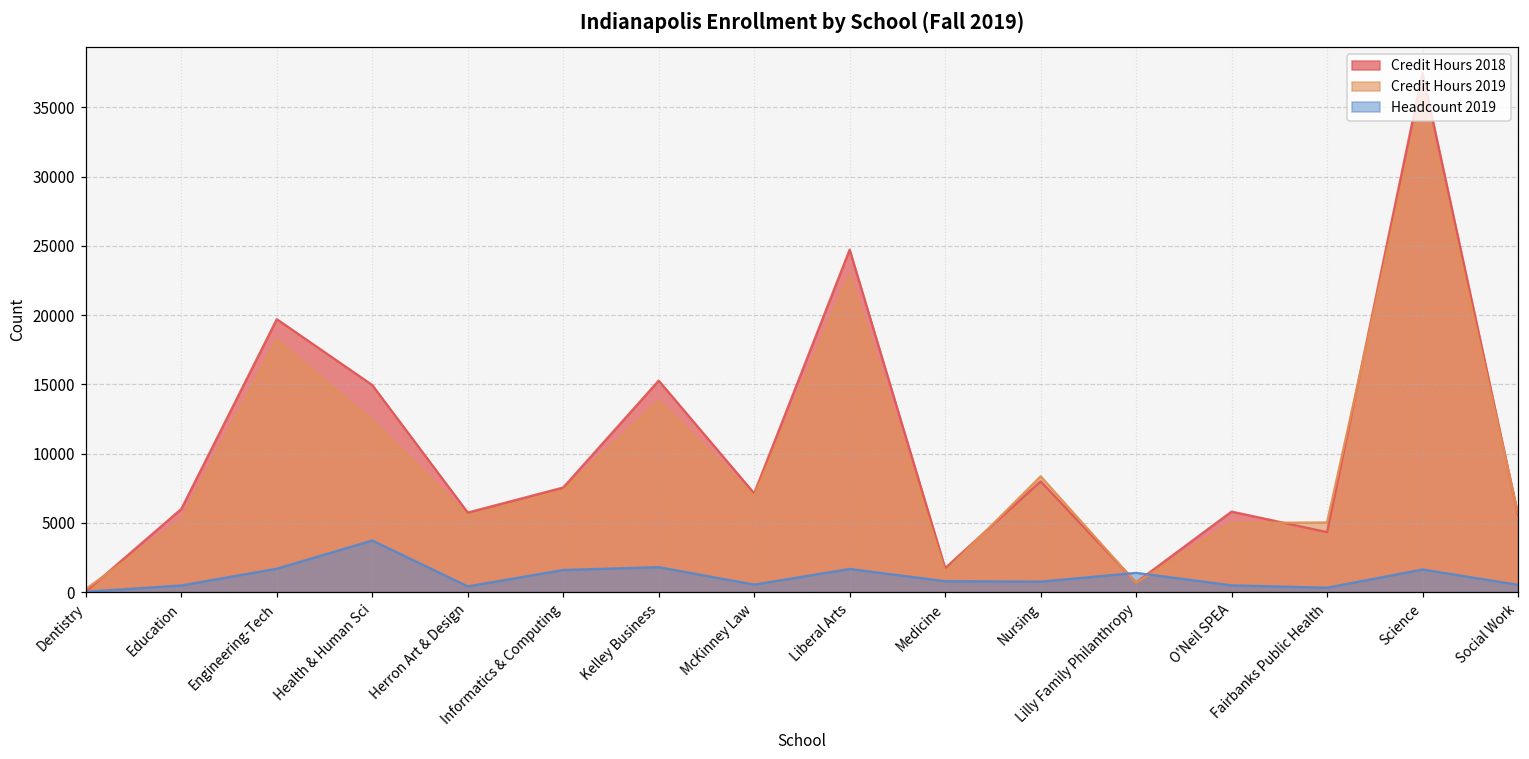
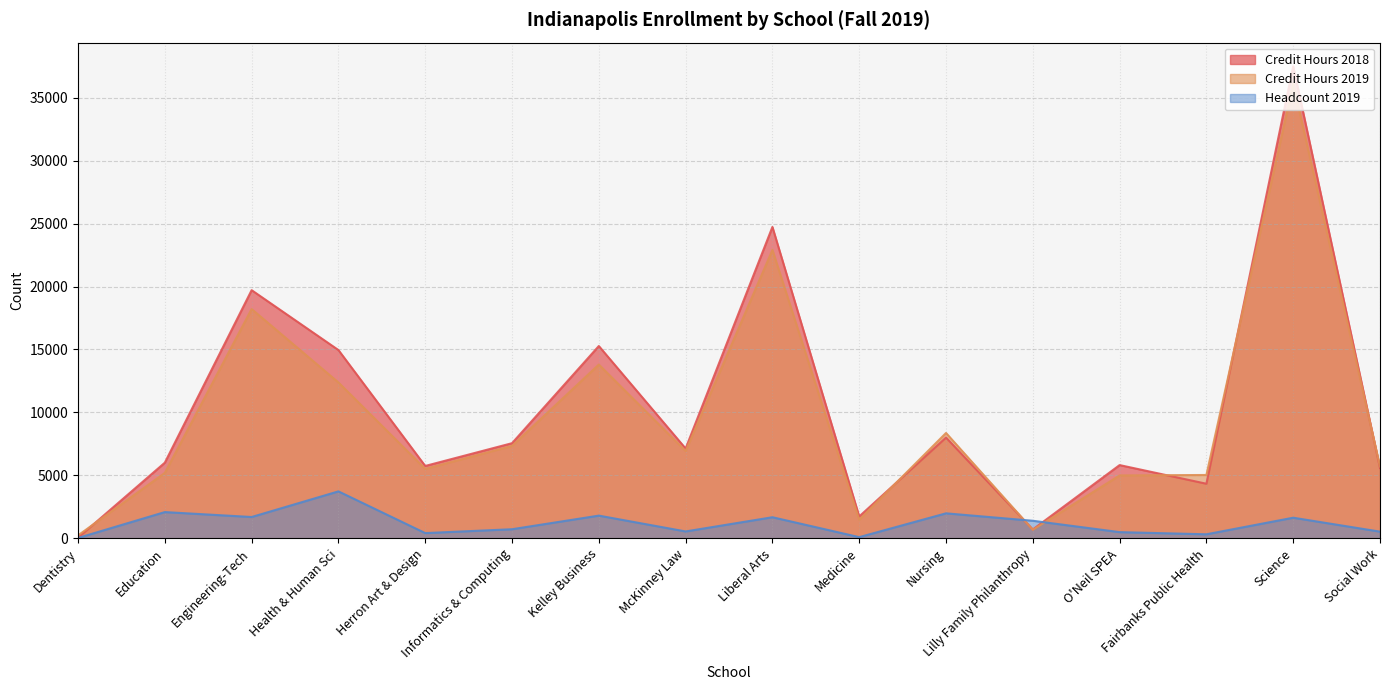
  {
    "Headcount 2019": {
-     "Education": 500,
+     "Education": 2100,
      "Engineering-Tech": 1700,
      "Health & Human Sci": 3700,
      "Herron Art & Design": 400,
-     "Informatics & Computing": 1600,
+     "Informatics & Computing": 700,
      "Kelley Business": 1800,
      "McKinney Law": 500,
      "Liberal Arts": 1700,
-     "Medicine": 800,
-     "Nursing": 800,
+     "Medicine": 100,
+     "Nursing": 2000,
      "Lilly Family Philanthropy": 1400,
      "O'Neil SPEA": 500,
      "Fairbanks Public Health": 300,
      "Science": 1600,
      "Social Work": 500
    }
  }
